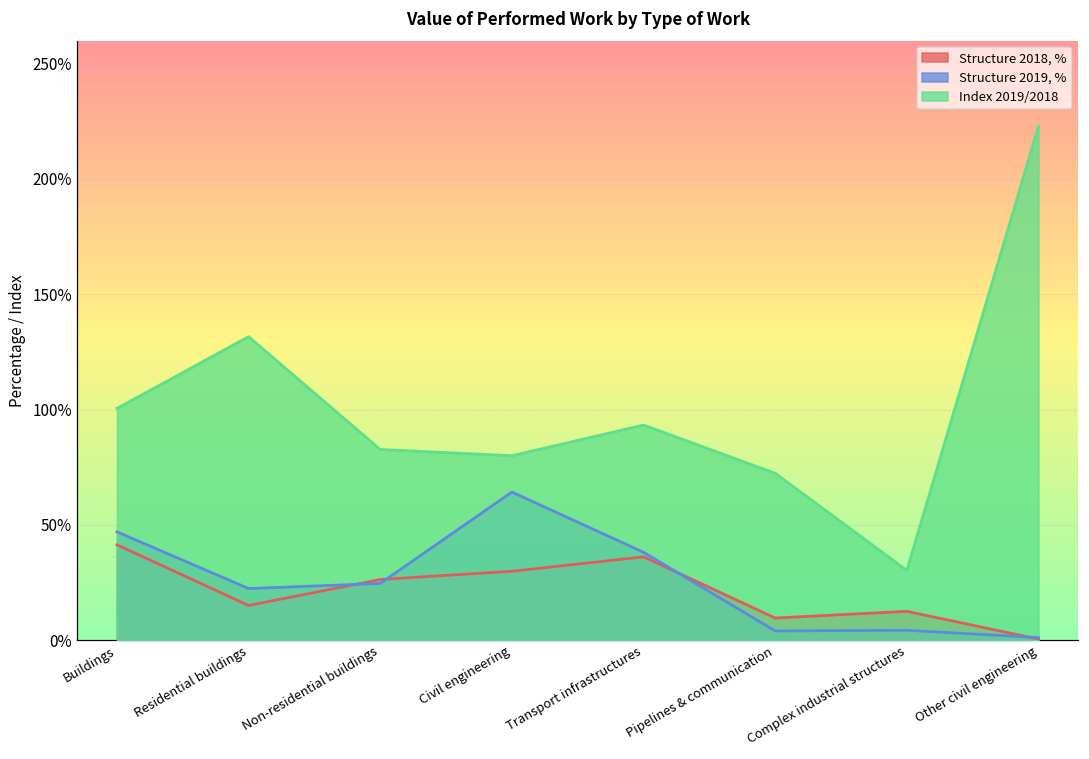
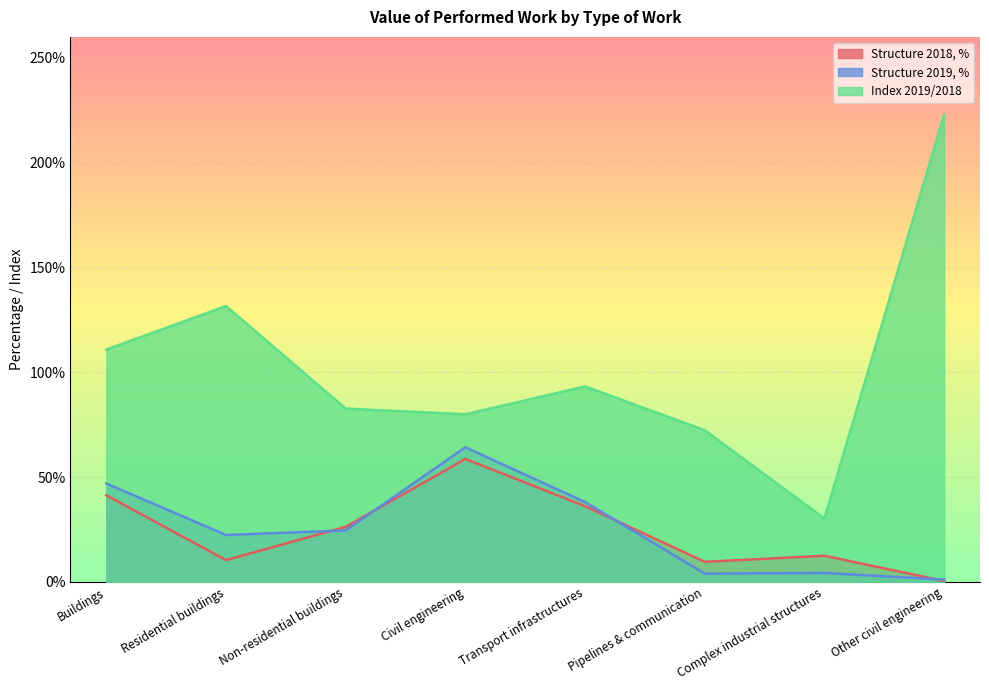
  {
    "Structure 2018, %": {
      "Buildings": "41%",
-     "Residential buildings": "15%",
+     "Residential buildings": "10%",
      "Non-residential buildings": "26%",
-     "Civil engineering": "30%",
+     "Civil engineering": "59%",
      "Transport infrastructures": "36%",
      "Pipelines & communication": "10%",
      "Complex industrial structures": "12%"
    },
    "Structure 2019, %": {
      "Buildings": "47%",
      "Residential buildings": "22%",
      "Non-residential buildings": "25%",
      "Civil engineering": "64%",
      "Transport infrastructures": "38%",
      "Pipelines & communication": "4%",
      "Complex industrial structures": "4%"
    },
    "Index 2019/2018": {
-     "Buildings": "100%",
+     "Buildings": "111%",
      "Residential buildings": "132%",
      "Non-residential buildings": "83%",
      "Civil engineering": "80%",
      "Transport infrastructures": "93%",
      "Pipelines & communication": "72%",
      "Complex industrial structures": "30%",
      "Other civil engineering": "223%"
    }
  }
